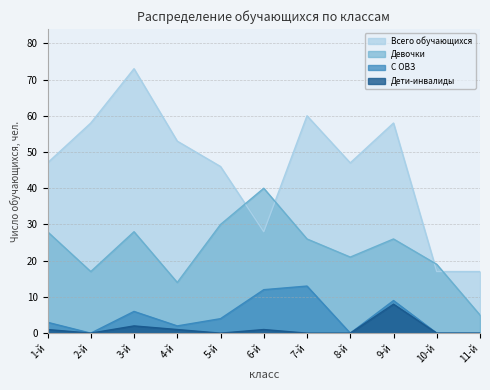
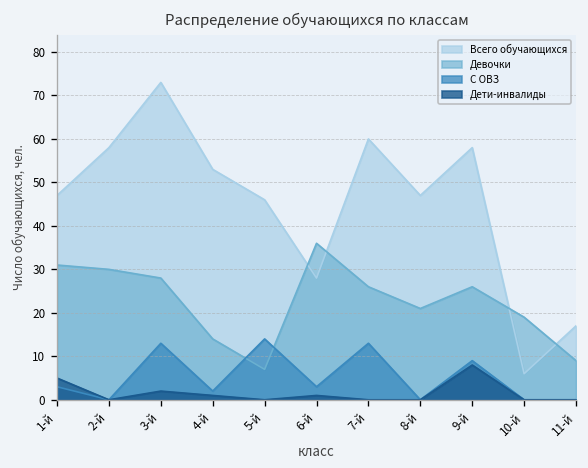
  {
    "Всего обучающихся": {
      "1-й": 47,
      "2-й": 58,
      "3-й": 73,
      "4-й": 53,
      "5-й": 46,
      "6-й": 28,
      "7-й": 60,
      "8-й": 47,
      "9-й": 58,
-     "10-й": 17,
+     "10-й": 6,
      "11-й": 17
    },
    "Девочки": {
-     "1-й": 28,
-     "2-й": 17,
+     "1-й": 31,
+     "2-й": 30,
      "3-й": 28,
      "4-й": 14,
-     "5-й": 30,
-     "6-й": 40,
+     "5-й": 7,
+     "6-й": 36,
      "7-й": 26,
      "8-й": 21,
      "9-й": 26,
      "10-й": 19,
-     "11-й": 5
+     "11-й": 9
    },
    "С ОВЗ": {
      "1-й": 3,
-     "3-й": 6,
+     "3-й": 13,
      "4-й": 2,
-     "5-й": 4,
-     "6-й": 12,
+     "5-й": 14,
+     "6-й": 3,
      "7-й": 13,
      "9-й": 9
    },
    "Дети-инвалиды": {
-     "1-й": 1,
+     "1-й": 5,
      "3-й": 2,
      "4-й": 1,
      "5-й": 0,
      "6-й": 1,
      "7-й": 0,
      "9-й": 8
    }
  }
